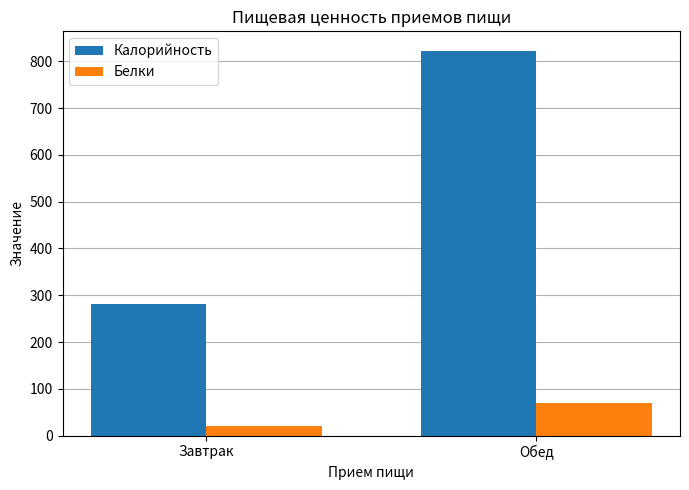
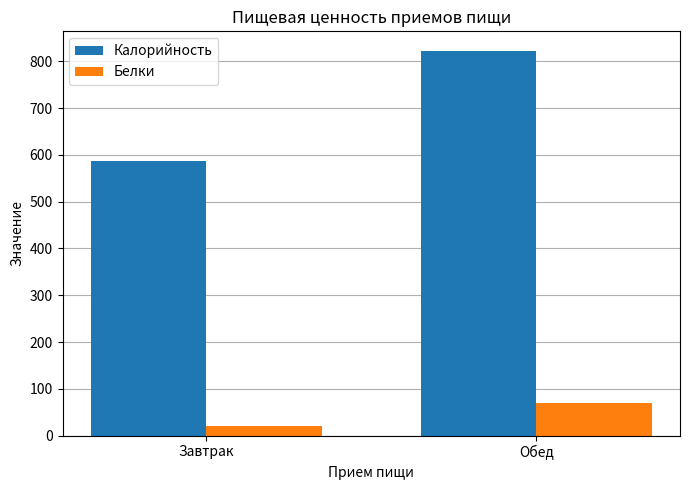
  {
    "Калорийность": {
-     "Завтрак": 280,
+     "Завтрак": 590,
      "Обед": 820
    },
    "Белки": {
      "Завтрак": 20,
      "Обед": 70
    }
  }
